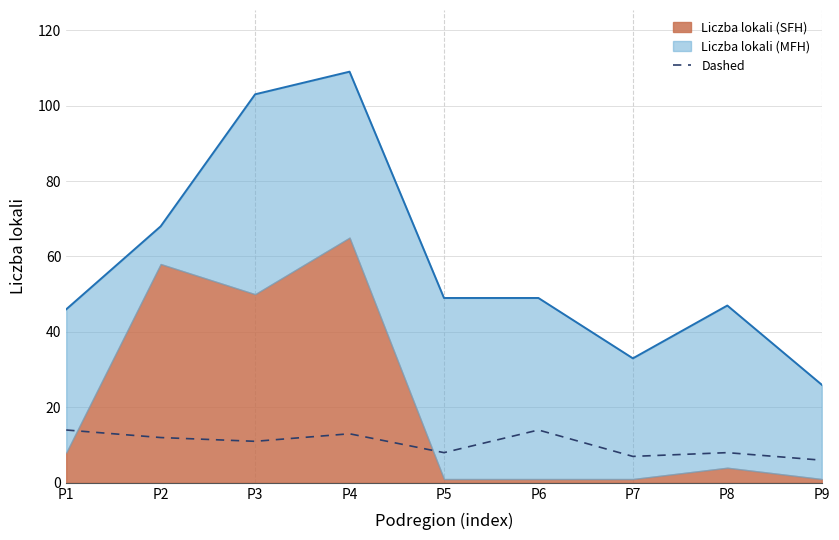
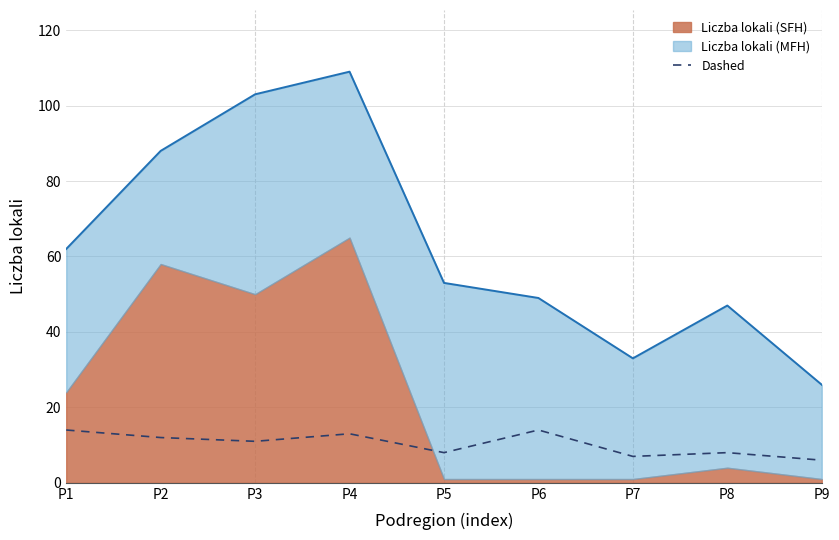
  {
    "Liczba lokali (SFH)": {
-     "P1": 8,
+     "P1": 24,
      "P2": 58,
      "P3": 50,
      "P4": 65,
      "P5": 1,
      "P6": 1,
      "P7": 1,
      "P8": 4,
      "P9": 1
    },
    "Dashed": {
      "P1": 14,
      "P2": 12,
      "P3": 11,
      "P4": 13,
      "P5": 8,
      "P6": 14,
      "P7": 7,
      "P8": 8,
      "P9": 6
    },
    "Liczba lokali (MFH)": {
      "P1": 38,
-     "P2": 10,
+     "P2": 30,
      "P3": 53,
      "P4": 44,
-     "P5": 48,
+     "P5": 52,
      "P6": 48,
      "P7": 32,
      "P8": 43,
      "P9": 25
    }
  }
